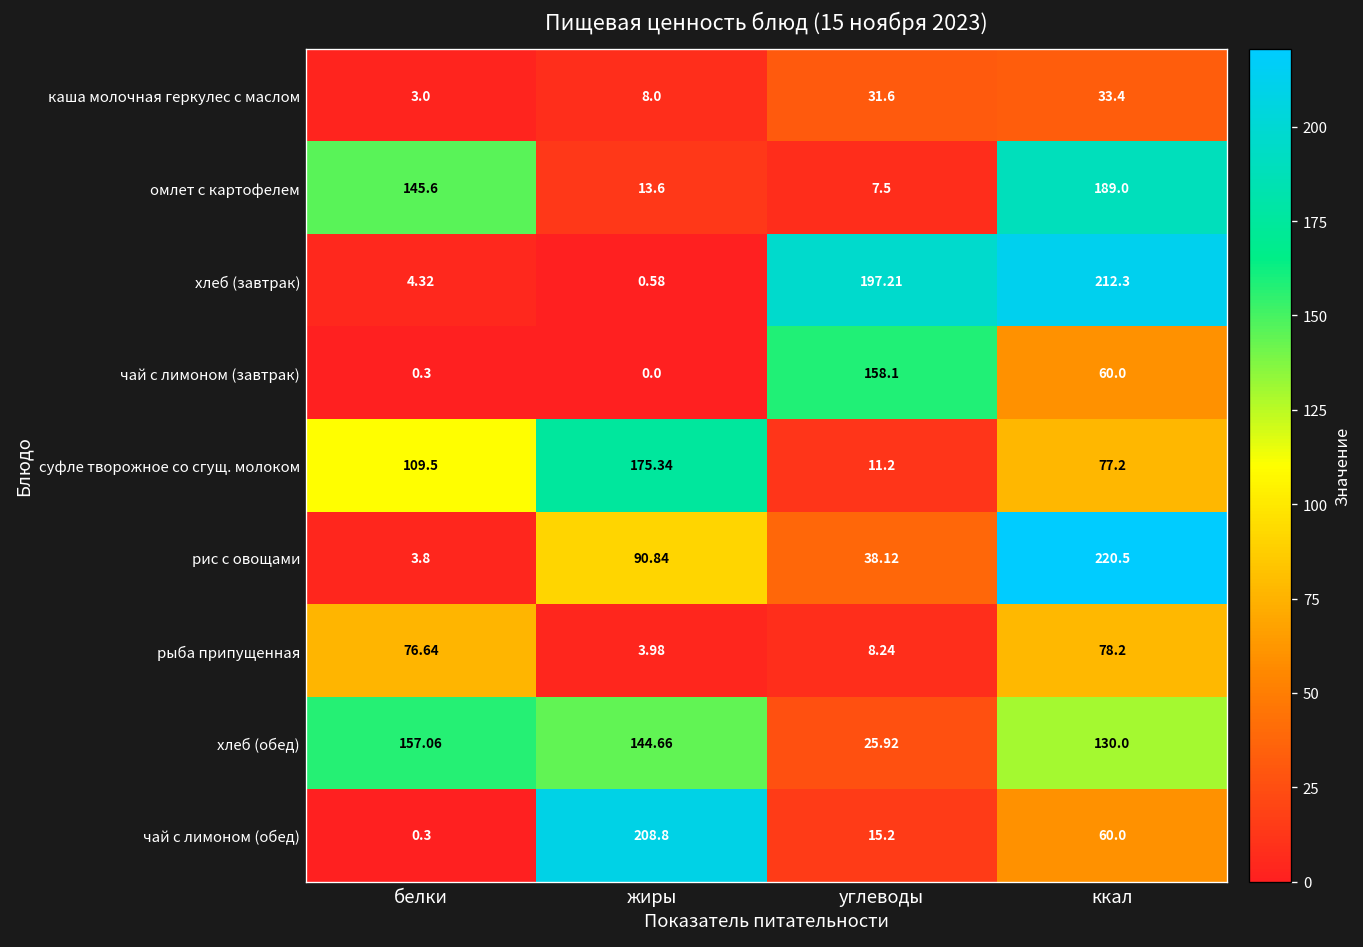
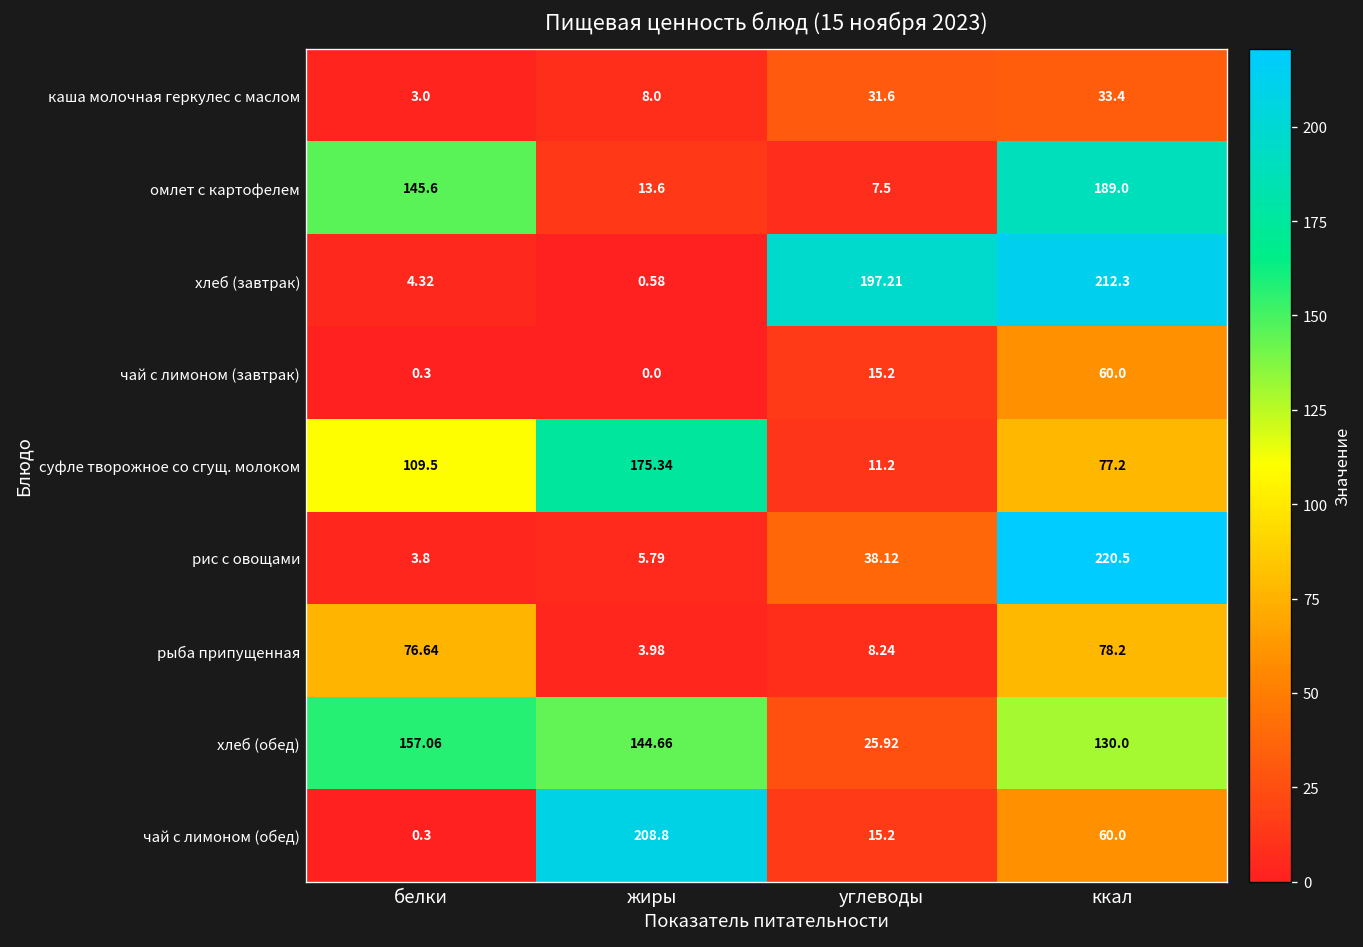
  {
    "каша молочная геркулес с маслом": {
      "белки": 3.0,
      "жиры": 8.0,
      "углеводы": 31.6,
      "ккал": 33.4
    },
    "омлет с картофелем": {
      "белки": 145.6,
      "жиры": 13.6,
      "углеводы": 7.5,
      "ккал": 189.0
    },
    "хлеб (завтрак)": {
      "белки": 4.32,
      "жиры": 0.58,
      "углеводы": 197.21,
      "ккал": 212.3
    },
    "чай с лимоном (завтрак)": {
      "белки": 0.3,
      "жиры": 0.0,
-     "углеводы": 158.1,
+     "углеводы": 15.2,
      "ккал": 60.0
    },
    "суфле творожное со сгущ. молоком": {
      "белки": 109.5,
      "жиры": 175.34,
      "углеводы": 11.2,
      "ккал": 77.2
    },
    "рис с овощами": {
      "белки": 3.8,
-     "жиры": 90.84,
+     "жиры": 5.79,
      "углеводы": 38.12,
      "ккал": 220.5
    },
    "рыба припущенная": {
      "белки": 76.64,
      "жиры": 3.98,
      "углеводы": 8.24,
      "ккал": 78.2
    },
    "хлеб (обед)": {
      "белки": 157.06,
      "жиры": 144.66,
      "углеводы": 25.92,
      "ккал": 130.0
    },
    "чай с лимоном (обед)": {
      "белки": 0.3,
      "жиры": 208.8,
      "углеводы": 15.2,
      "ккал": 60.0
    }
  }
